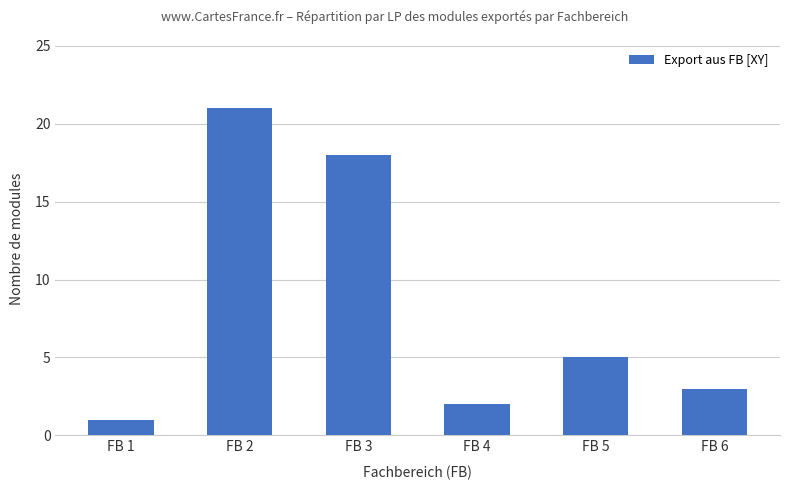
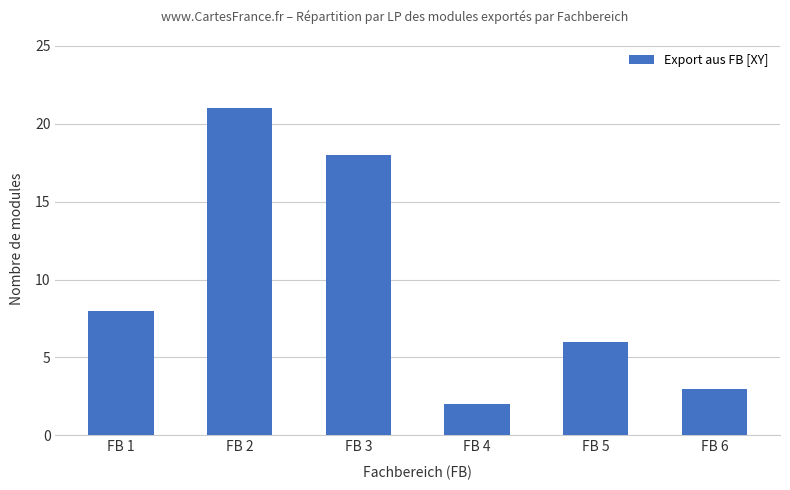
  {
-   "FB 1": 1,
+   "FB 1": 8,
    "FB 2": 21,
    "FB 3": 18,
    "FB 4": 2,
-   "FB 5": 5,
+   "FB 5": 6,
    "FB 6": 3
  }
